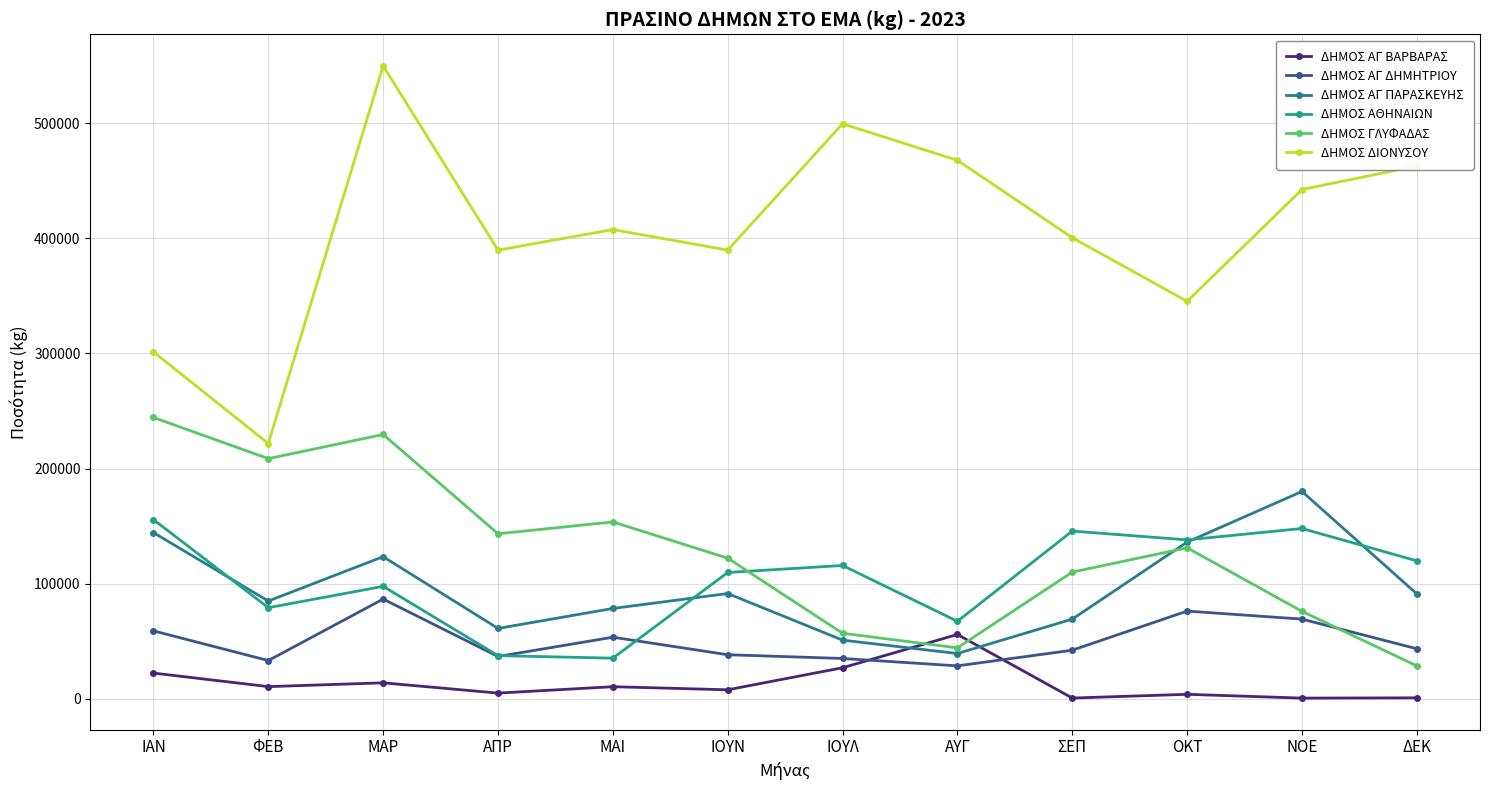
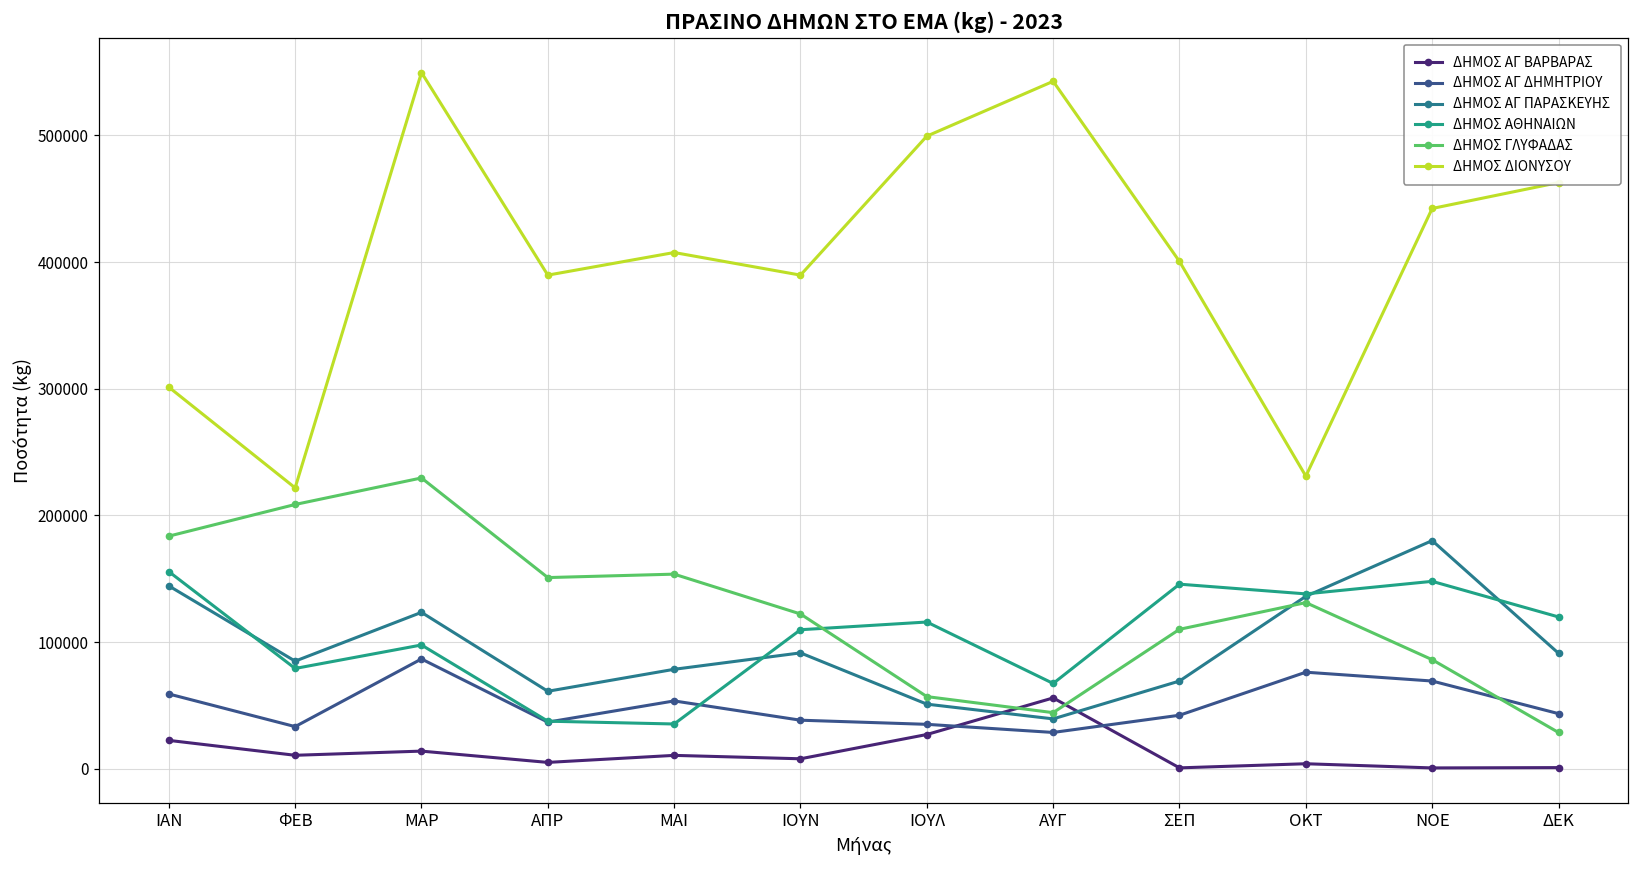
  {
    "ΔΗΜΟΣ ΓΛΥΦΑΔΑΣ": {
-     "ΙΑΝ": 244000,
+     "ΙΑΝ": 184000,
      "ΦΕΒ": 209000,
      "ΜΑΡ": 230000,
-     "ΑΠΡ": 143000,
+     "ΑΠΡ": 151000,
      "ΜΑΙ": 154000,
      "ΙΟΥΝ": 122000,
      "ΙΟΥΛ": 57000,
      "ΑΥΓ": 44000,
      "ΣΕΠ": 110000,
      "ΟΚΤ": 131000,
-     "ΝΟΕ": 76000,
+     "ΝΟΕ": 86000,
      "ΔΕΚ": 29000
    },
    "ΔΗΜΟΣ ΔΙΟΝΥΣΟΥ": {
      "ΙΑΝ": 301000,
      "ΦΕΒ": 222000,
      "ΜΑΡ": 550000,
      "ΑΠΡ": 390000,
      "ΜΑΙ": 408000,
      "ΙΟΥΝ": 390000,
      "ΙΟΥΛ": 499000,
-     "ΑΥΓ": 468000,
+     "ΑΥΓ": 543000,
      "ΣΕΠ": 400000,
-     "ΟΚΤ": 345000,
+     "ΟΚΤ": 231000,
      "ΝΟΕ": 442000
    }
  }
